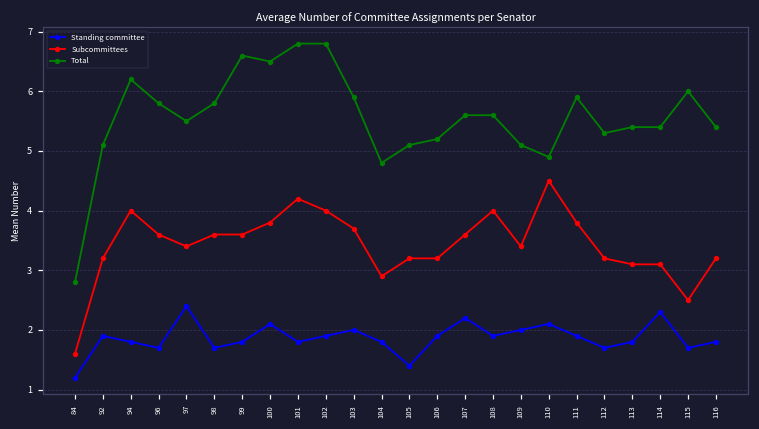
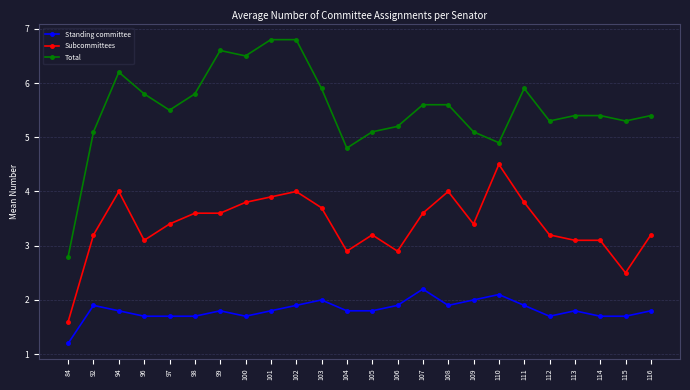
  {
    "Standing committee": {
      "84": 1.2,
      "92": 1.9,
      "94": 1.8,
      "96": 1.7,
-     "97": 2.4,
+     "97": 1.7,
      "98": 1.7,
      "99": 1.8,
-     "100": 2.1,
+     "100": 1.7,
      "101": 1.8,
      "102": 1.9,
      "103": 2.0,
      "104": 1.8,
-     "105": 1.4,
+     "105": 1.8,
      "106": 1.9,
      "107": 2.2,
      "108": 1.9,
      "109": 2.0,
      "110": 2.1,
      "111": 1.9,
      "112": 1.7,
      "113": 1.8,
-     "114": 2.3,
+     "114": 1.7,
      "115": 1.7,
      "116": 1.8
    },
    "Subcommittees": {
      "84": 1.6,
      "92": 3.2,
      "94": 4.0,
-     "96": 3.6,
+     "96": 3.1,
      "97": 3.4,
      "98": 3.6,
      "99": 3.6,
      "100": 3.8,
-     "101": 4.2,
+     "101": 3.9,
      "102": 4.0,
      "103": 3.7,
      "104": 2.9,
      "105": 3.2,
-     "106": 3.2,
+     "106": 2.9,
      "107": 3.6,
      "108": 4.0,
      "109": 3.4,
      "110": 4.5,
      "111": 3.8,
      "112": 3.2,
      "113": 3.1,
      "114": 3.1,
      "115": 2.5,
      "116": 3.2
    },
    "Total": {
      "84": 2.8,
      "92": 5.1,
      "94": 6.2,
      "96": 5.8,
      "97": 5.5,
      "98": 5.8,
      "99": 6.6,
      "100": 6.5,
      "101": 6.8,
      "102": 6.8,
      "103": 5.9,
      "104": 4.8,
      "105": 5.1,
      "106": 5.2,
      "107": 5.6,
      "108": 5.6,
      "109": 5.1,
      "110": 4.9,
      "111": 5.9,
      "112": 5.3,
      "113": 5.4,
      "114": 5.4,
-     "115": 6.0,
+     "115": 5.3,
      "116": 5.4
    }
  }
